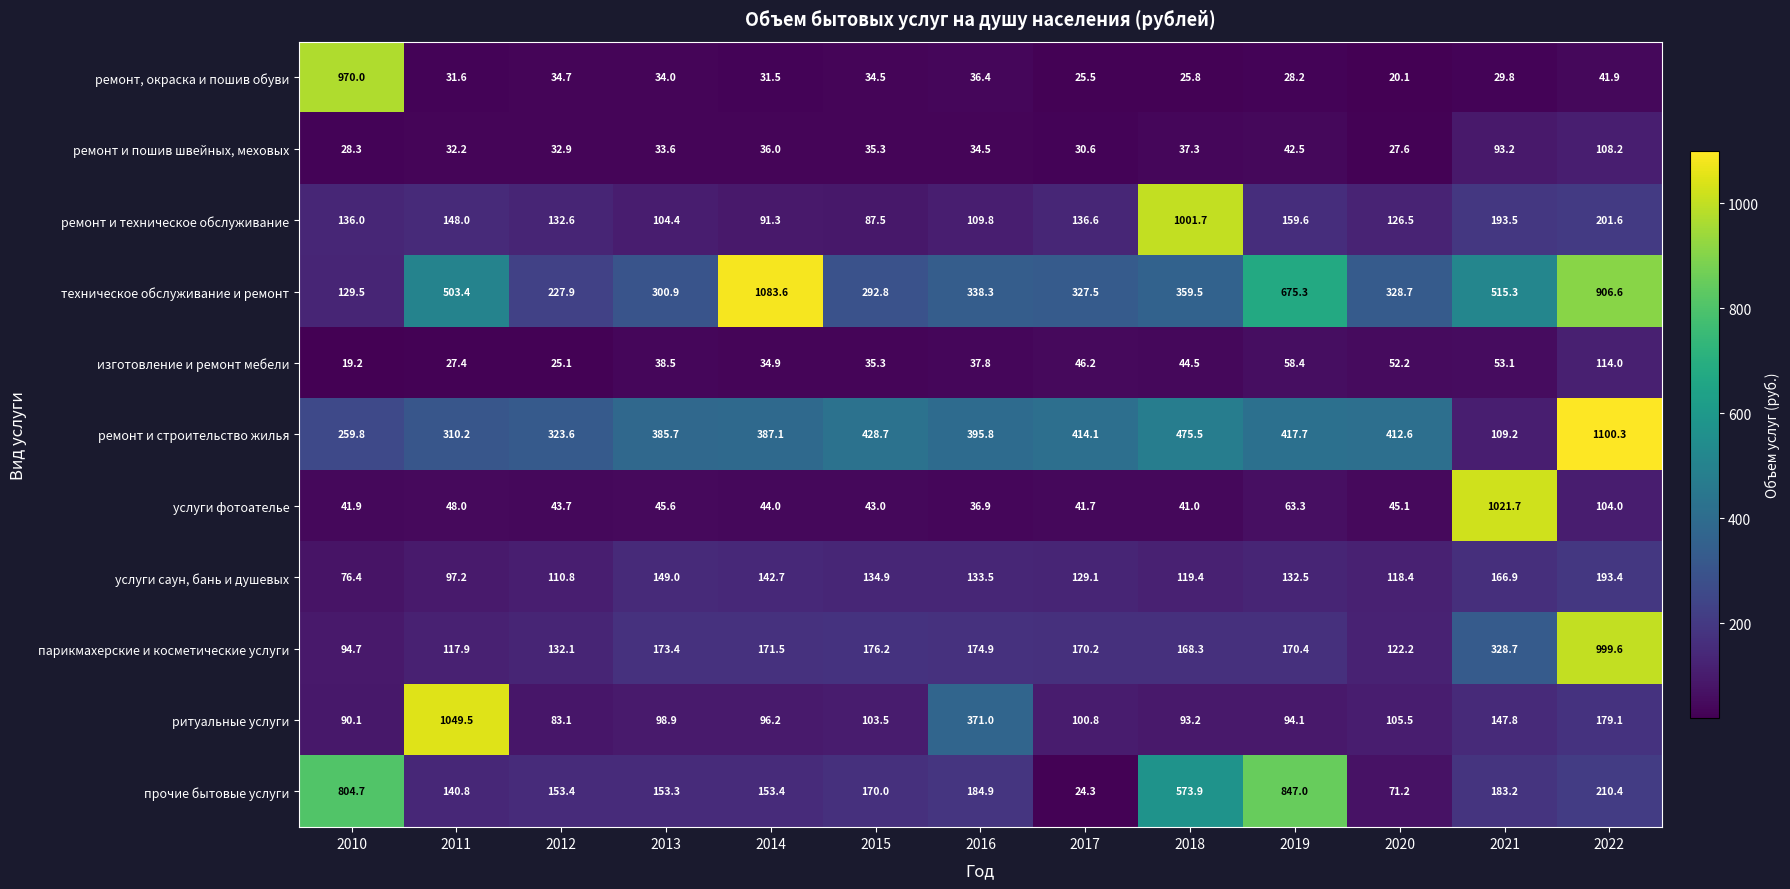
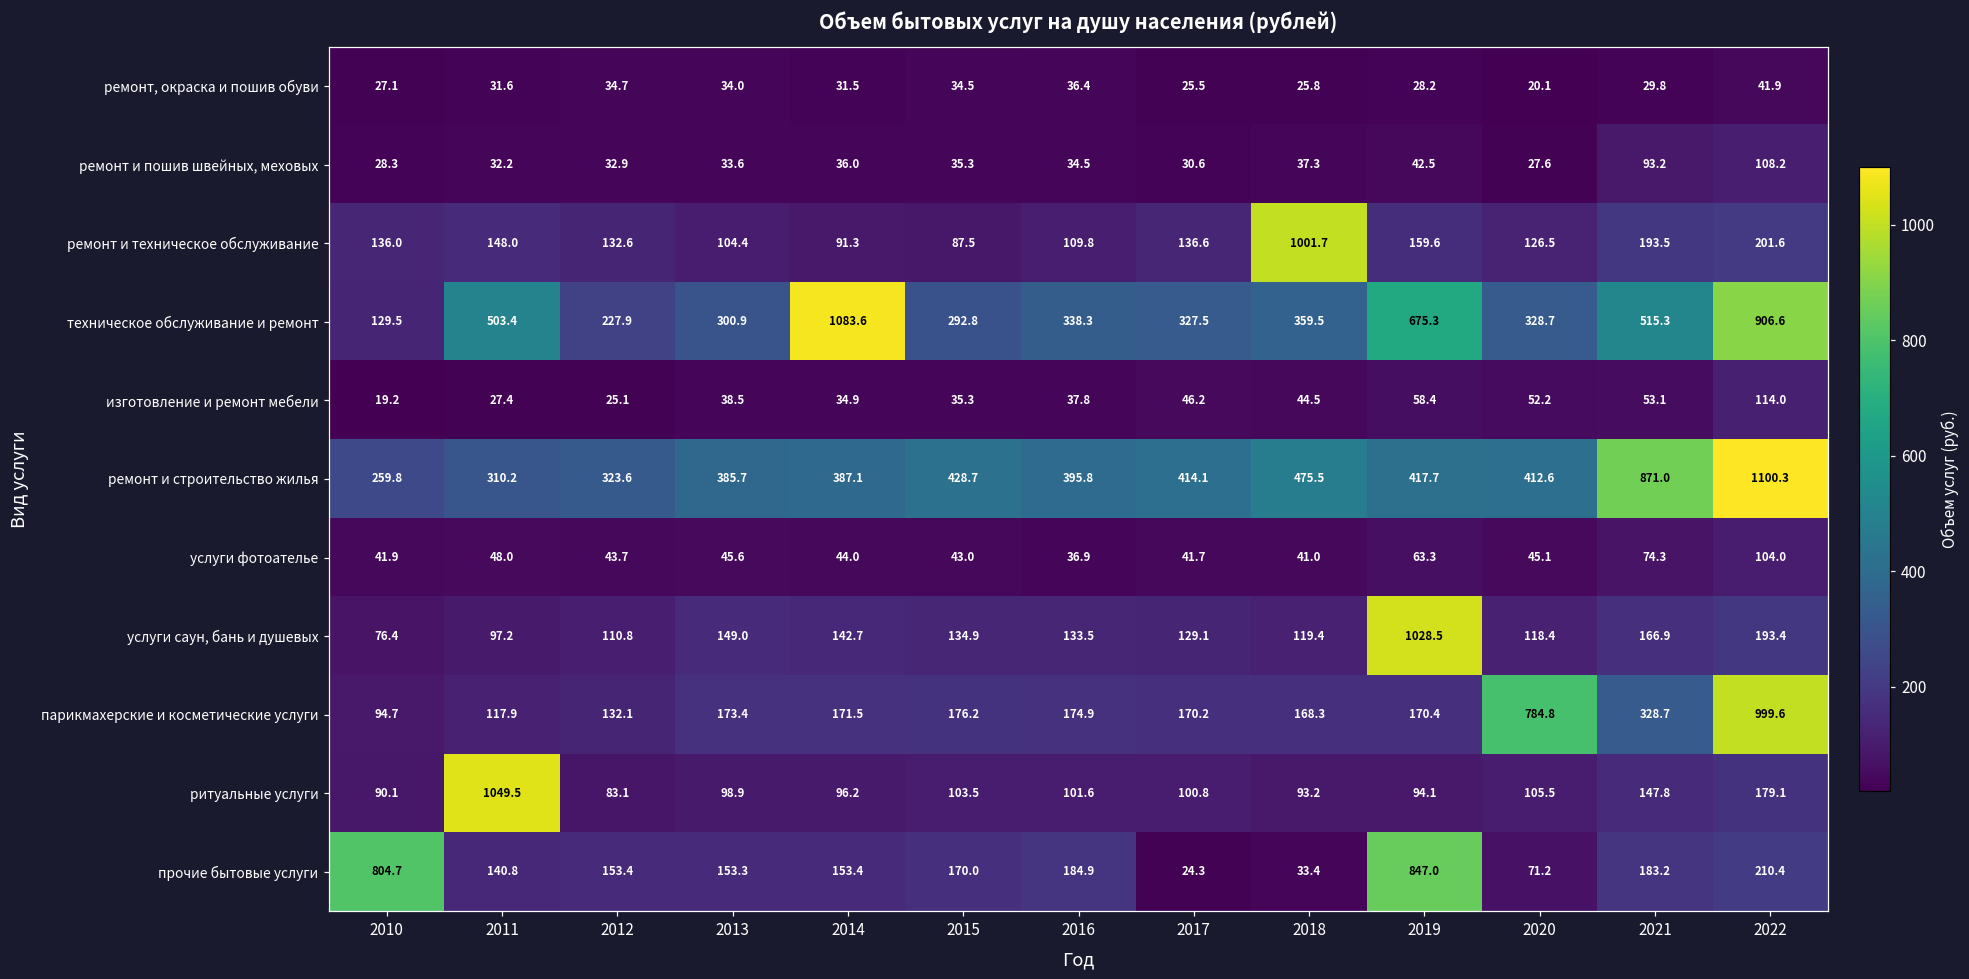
  {
    "ремонт, окраска и пошив обуви": {
-     "2010": 970.0,
+     "2010": 27.1,
      "2011": 31.6,
      "2012": 34.7,
      "2013": 34.0,
      "2014": 31.5,
      "2015": 34.5,
      "2016": 36.4,
      "2017": 25.5,
      "2018": 25.8,
      "2019": 28.2,
      "2020": 20.1,
      "2021": 29.8,
      "2022": 41.9
    },
    "ремонт и пошив швейных, меховых": {
      "2010": 28.3,
      "2011": 32.2,
      "2012": 32.9,
      "2013": 33.6,
      "2014": 36.0,
      "2015": 35.3,
      "2016": 34.5,
      "2017": 30.6,
      "2018": 37.3,
      "2019": 42.5,
      "2020": 27.6,
      "2021": 93.2,
      "2022": 108.2
    },
    "ремонт и техническое обслуживание": {
      "2010": 136.0,
      "2011": 148.0,
      "2012": 132.6,
      "2013": 104.4,
      "2014": 91.3,
      "2015": 87.5,
      "2016": 109.8,
      "2017": 136.6,
      "2018": 1001.7,
      "2019": 159.6,
      "2020": 126.5,
      "2021": 193.5,
      "2022": 201.6
    },
    "техническое обслуживание и ремонт": {
      "2010": 129.5,
      "2011": 503.4,
      "2012": 227.9,
      "2013": 300.9,
      "2014": 1083.6,
      "2015": 292.8,
      "2016": 338.3,
      "2017": 327.5,
      "2018": 359.5,
      "2019": 675.3,
      "2020": 328.7,
      "2021": 515.3,
      "2022": 906.6
    },
    "изготовление и ремонт мебели": {
      "2010": 19.2,
      "2011": 27.4,
      "2012": 25.1,
      "2013": 38.5,
      "2014": 34.9,
      "2015": 35.3,
      "2016": 37.8,
      "2017": 46.2,
      "2018": 44.5,
      "2019": 58.4,
      "2020": 52.2,
      "2021": 53.1,
      "2022": 114.0
    },
    "ремонт и строительство жилья": {
      "2010": 259.8,
      "2011": 310.2,
      "2012": 323.6,
      "2013": 385.7,
      "2014": 387.1,
      "2015": 428.7,
      "2016": 395.8,
      "2017": 414.1,
      "2018": 475.5,
      "2019": 417.7,
      "2020": 412.6,
-     "2021": 109.2,
+     "2021": 871.0,
      "2022": 1100.3
    },
    "услуги фотоателье": {
      "2010": 41.9,
      "2011": 48.0,
      "2012": 43.7,
      "2013": 45.6,
      "2014": 44.0,
      "2015": 43.0,
      "2016": 36.9,
      "2017": 41.7,
      "2018": 41.0,
      "2019": 63.3,
      "2020": 45.1,
-     "2021": 1021.7,
+     "2021": 74.3,
      "2022": 104.0
    },
    "услуги саун, бань и душевых": {
      "2010": 76.4,
      "2011": 97.2,
      "2012": 110.8,
      "2013": 149.0,
      "2014": 142.7,
      "2015": 134.9,
      "2016": 133.5,
      "2017": 129.1,
      "2018": 119.4,
-     "2019": 132.5,
+     "2019": 1028.5,
      "2020": 118.4,
      "2021": 166.9,
      "2022": 193.4
    },
    "парикмахерские и косметические услуги": {
      "2010": 94.7,
      "2011": 117.9,
      "2012": 132.1,
      "2013": 173.4,
      "2014": 171.5,
      "2015": 176.2,
      "2016": 174.9,
      "2017": 170.2,
      "2018": 168.3,
      "2019": 170.4,
-     "2020": 122.2,
+     "2020": 784.8,
      "2021": 328.7,
      "2022": 999.6
    },
    "ритуальные услуги": {
      "2010": 90.1,
      "2011": 1049.5,
      "2012": 83.1,
      "2013": 98.9,
      "2014": 96.2,
      "2015": 103.5,
-     "2016": 371.0,
+     "2016": 101.6,
      "2017": 100.8,
      "2018": 93.2,
      "2019": 94.1,
      "2020": 105.5,
      "2021": 147.8,
      "2022": 179.1
    },
    "прочие бытовые услуги": {
      "2010": 804.7,
      "2011": 140.8,
      "2012": 153.4,
      "2013": 153.3,
      "2014": 153.4,
      "2015": 170.0,
      "2016": 184.9,
      "2017": 24.3,
-     "2018": 573.9,
+     "2018": 33.4,
      "2019": 847.0,
      "2020": 71.2,
      "2021": 183.2,
      "2022": 210.4
    }
  }
